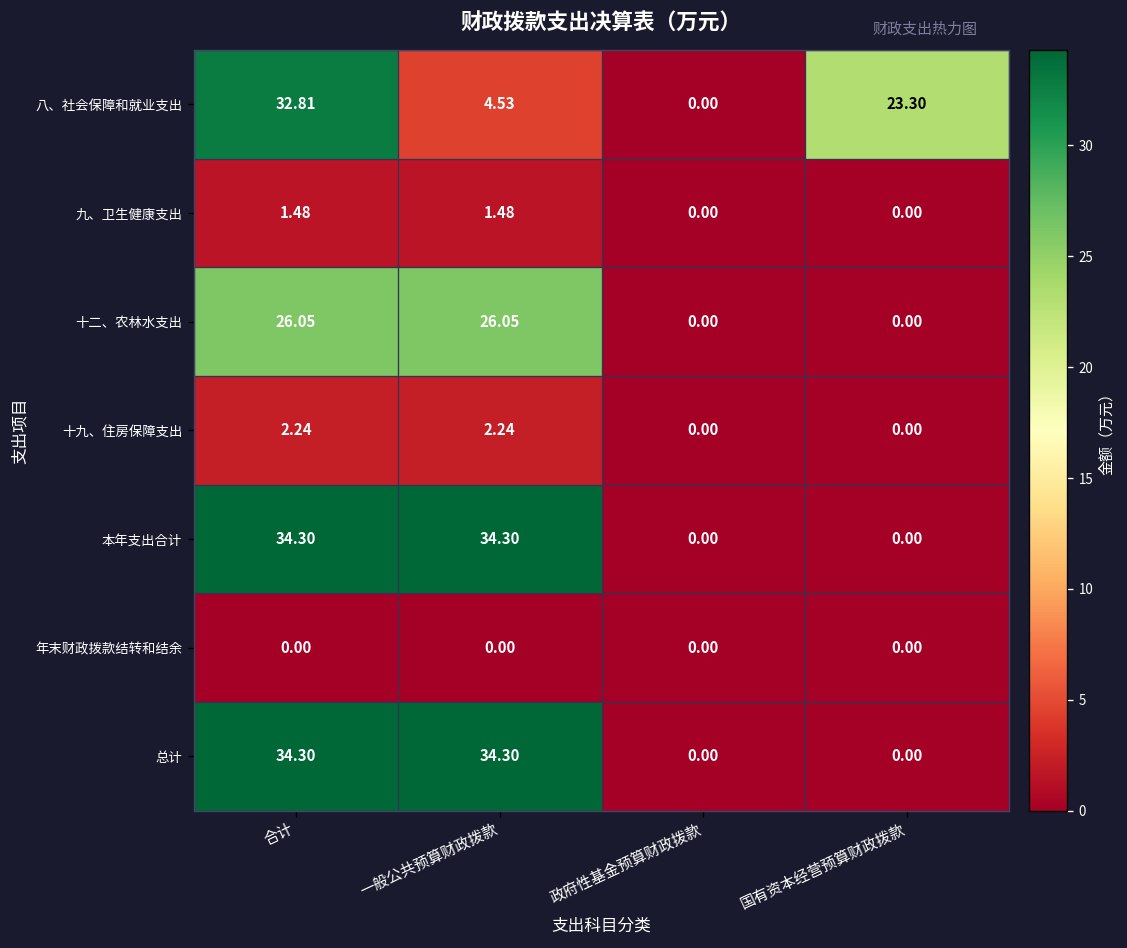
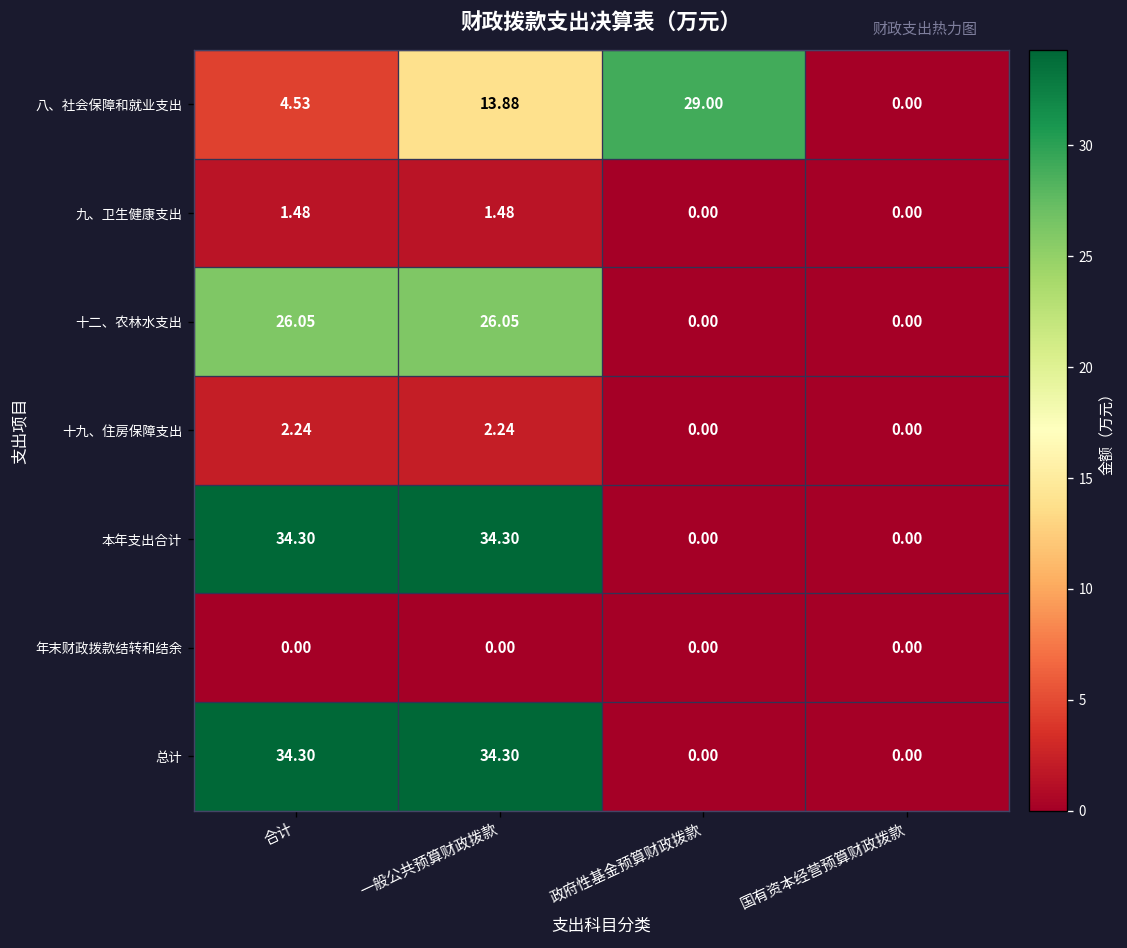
  {
    "八、社会保障和就业支出": {
-     "合计": 32.81,
-     "一般公共预算财政拨款": 4.53,
-     "政府性基金预算财政拨款": 0.00,
-     "国有资本经营预算财政拨款": 23.30
+     "合计": 4.53,
+     "一般公共预算财政拨款": 13.88,
+     "政府性基金预算财政拨款": 29.00,
+     "国有资本经营预算财政拨款": 0.00
    },
    "九、卫生健康支出": {
      "合计": 1.48,
      "一般公共预算财政拨款": 1.48,
      "政府性基金预算财政拨款": 0.00,
      "国有资本经营预算财政拨款": 0.00
    },
    "十二、农林水支出": {
      "合计": 26.05,
      "一般公共预算财政拨款": 26.05,
      "政府性基金预算财政拨款": 0.00,
      "国有资本经营预算财政拨款": 0.00
    },
    "十九、住房保障支出": {
      "合计": 2.24,
      "一般公共预算财政拨款": 2.24,
      "政府性基金预算财政拨款": 0.00,
      "国有资本经营预算财政拨款": 0.00
    },
    "本年支出合计": {
      "合计": 34.30,
      "一般公共预算财政拨款": 34.30,
      "政府性基金预算财政拨款": 0.00,
      "国有资本经营预算财政拨款": 0.00
    },
    "年末财政拨款结转和结余": {
      "合计": 0.00,
      "一般公共预算财政拨款": 0.00,
      "政府性基金预算财政拨款": 0.00,
      "国有资本经营预算财政拨款": 0.00
    },
    "总计": {
      "合计": 34.30,
      "一般公共预算财政拨款": 34.30,
      "政府性基金预算财政拨款": 0.00,
      "国有资本经营预算财政拨款": 0.00
    }
  }
